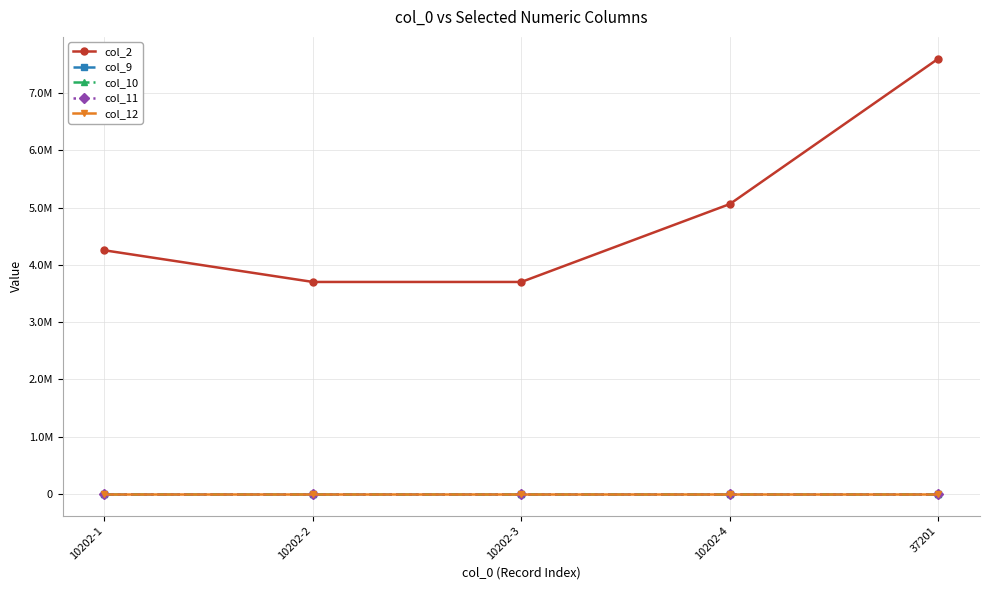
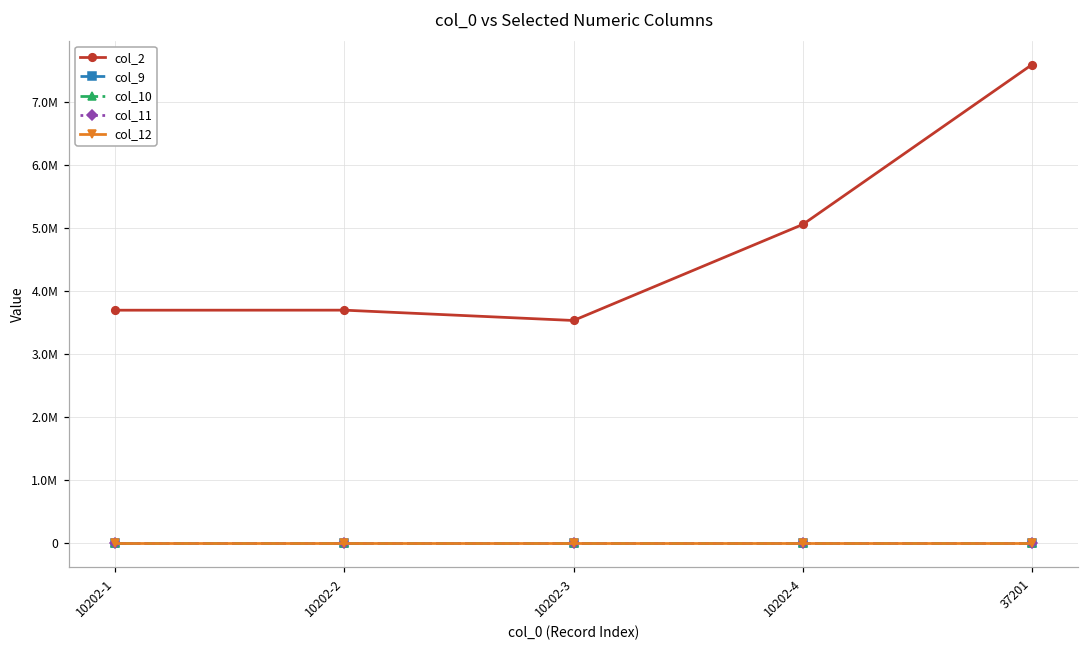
  {
    "col_2": {
-     "10202-1": 4300000,
+     "10202-1": 3700000,
      "10202-2": 3700000,
-     "10202-3": 3700000,
+     "10202-3": 3500000,
      "10202-4": 5100000,
      "37201": 7600000
    },
    "col_12": {
      "10202-1": 0,
      "10202-2": 0,
      "10202-3": 0,
      "10202-4": 0,
      "37201": 0
    }
  }
